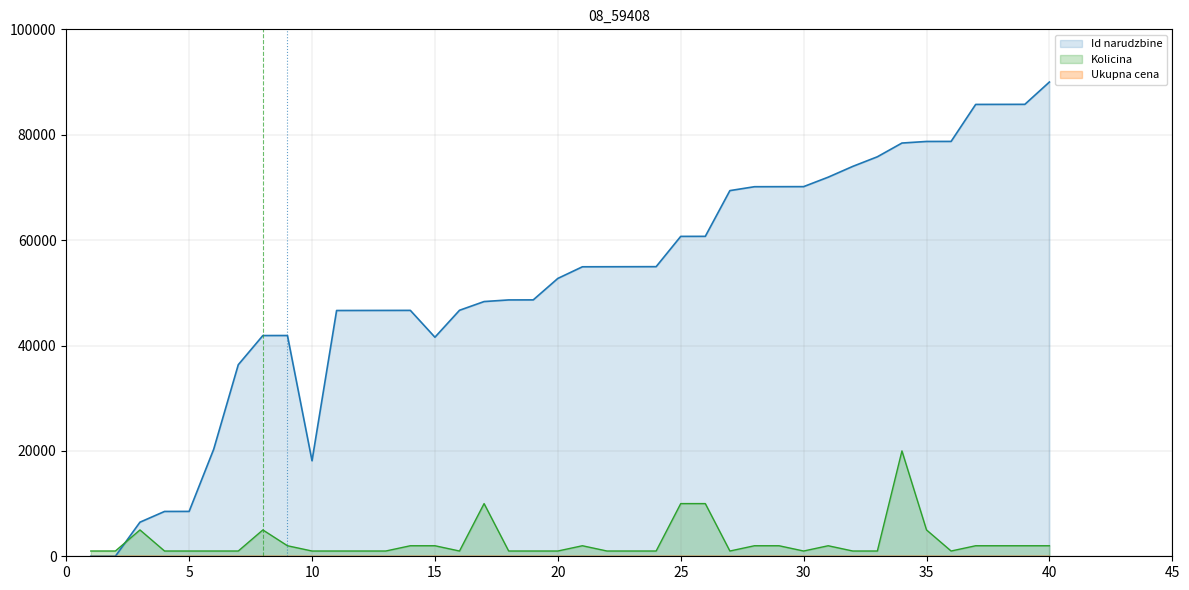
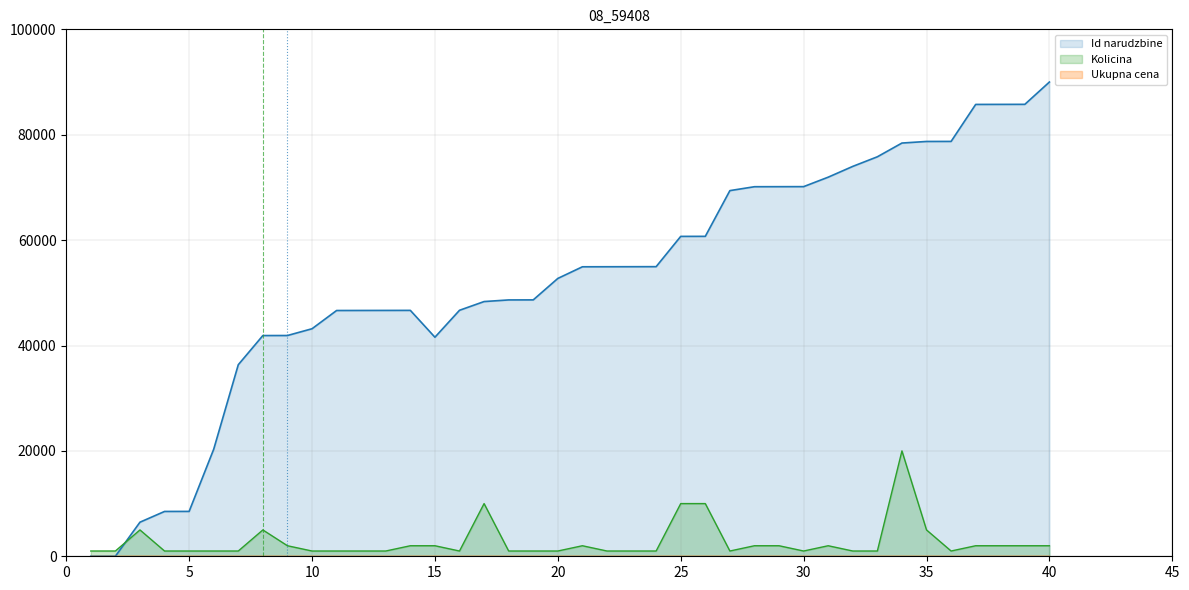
  {
    "Id narudzbine": {
      "5": 9000,
-     "10": 18000,
+     "10": 43000,
      "15": 42000,
      "20": 53000,
      "25": 61000,
      "30": 70000,
      "35": 79000,
      "40": 90000
    },
    "Kolicina": {
      "5": 1000,
      "10": 1000,
      "15": 2000,
      "20": 1000,
      "25": 10000,
      "30": 1000,
      "35": 5000,
      "40": 2000
    },
    "Ukupna cena": {
      "5": 0,
      "10": 0,
      "15": 0,
      "20": 0,
      "25": 0,
      "30": 0,
      "35": 0,
      "40": 0
    }
  }
